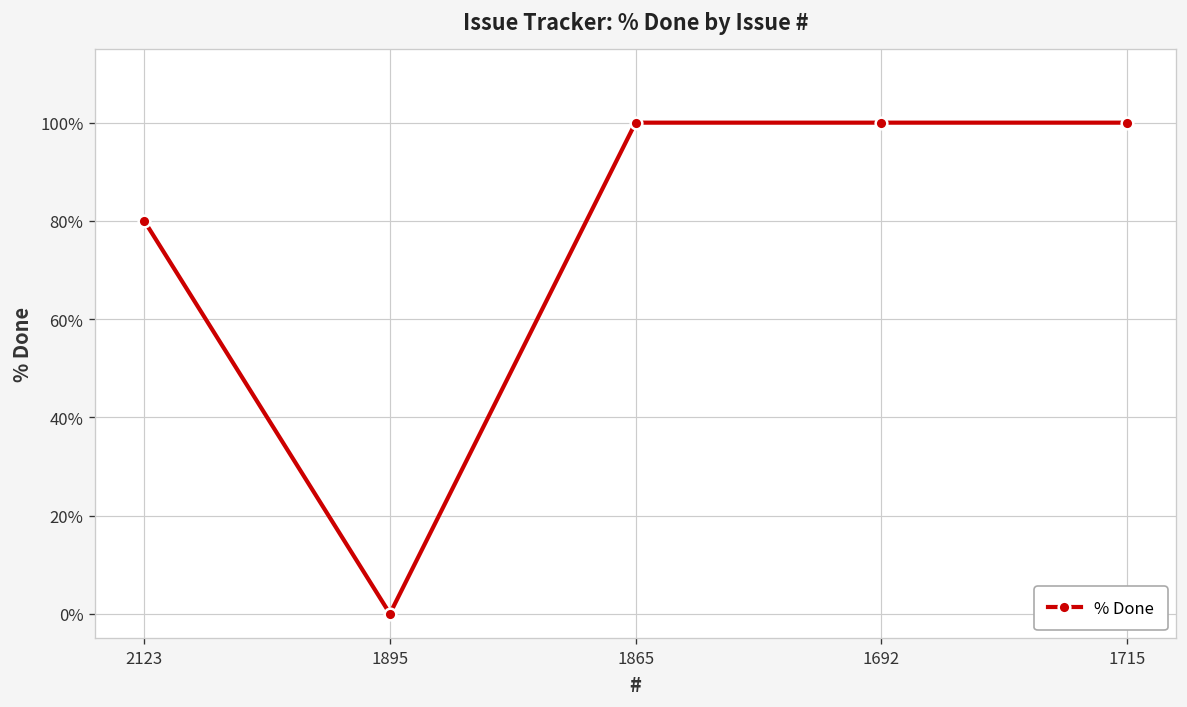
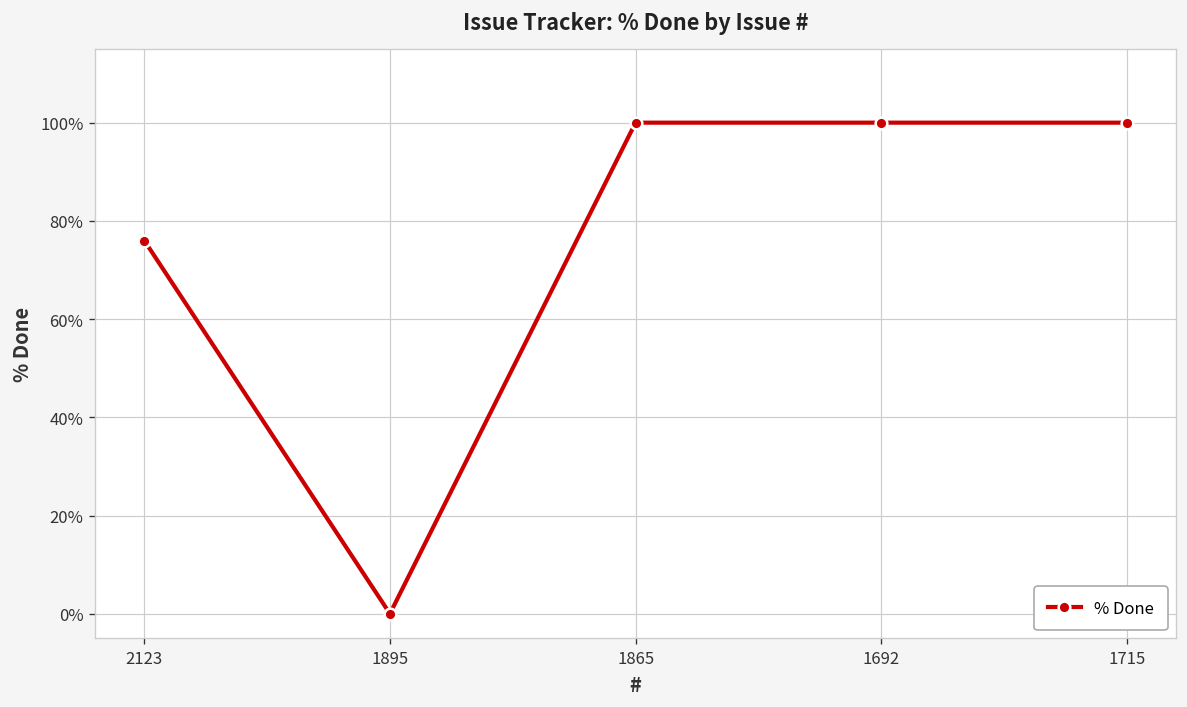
  {
-   "2123": "80%",
+   "2123": "76%",
    "1895": "0%",
    "1865": "100%",
    "1692": "100%",
    "1715": "100%"
  }
